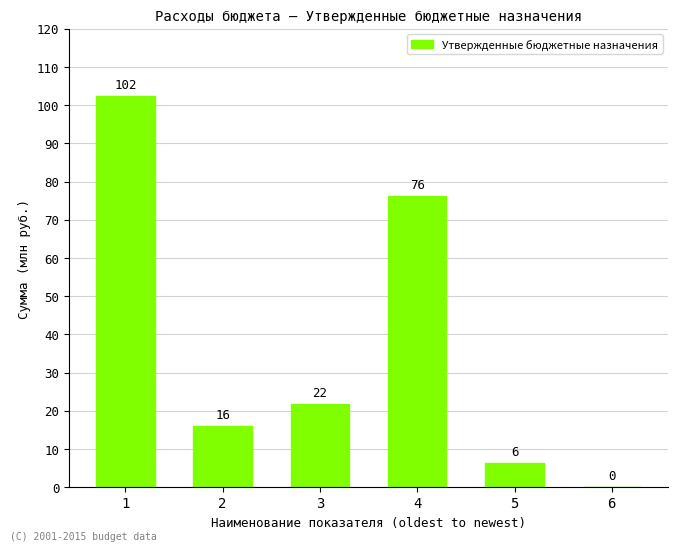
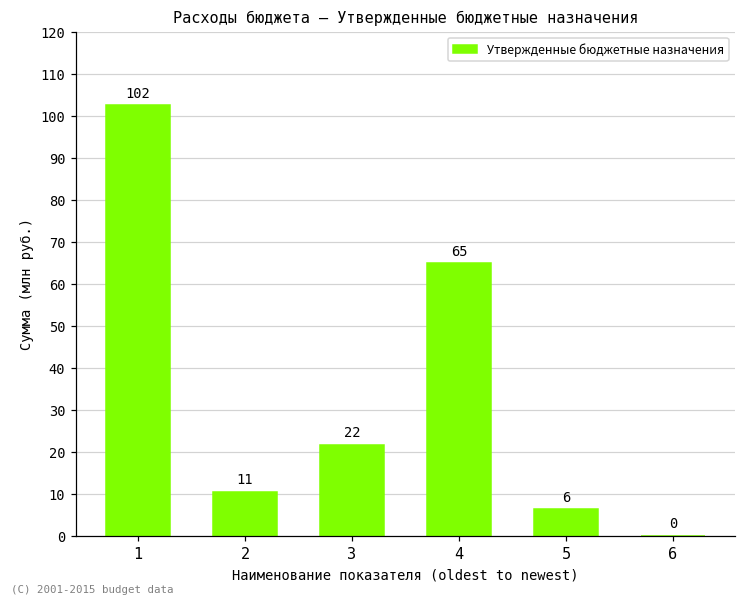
  {
-   "2": 16,
-   "4": 76,
+   "2": 11,
+   "4": 65,
    "6": 0
  }
